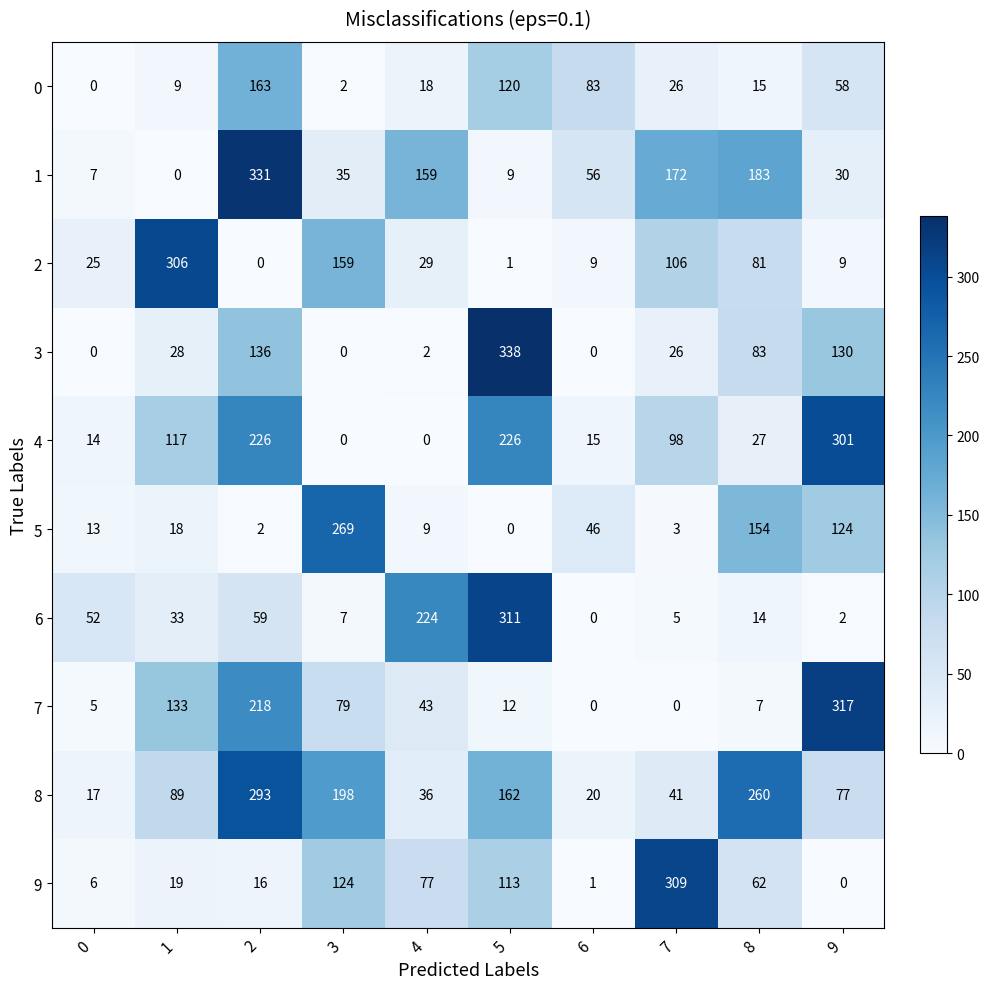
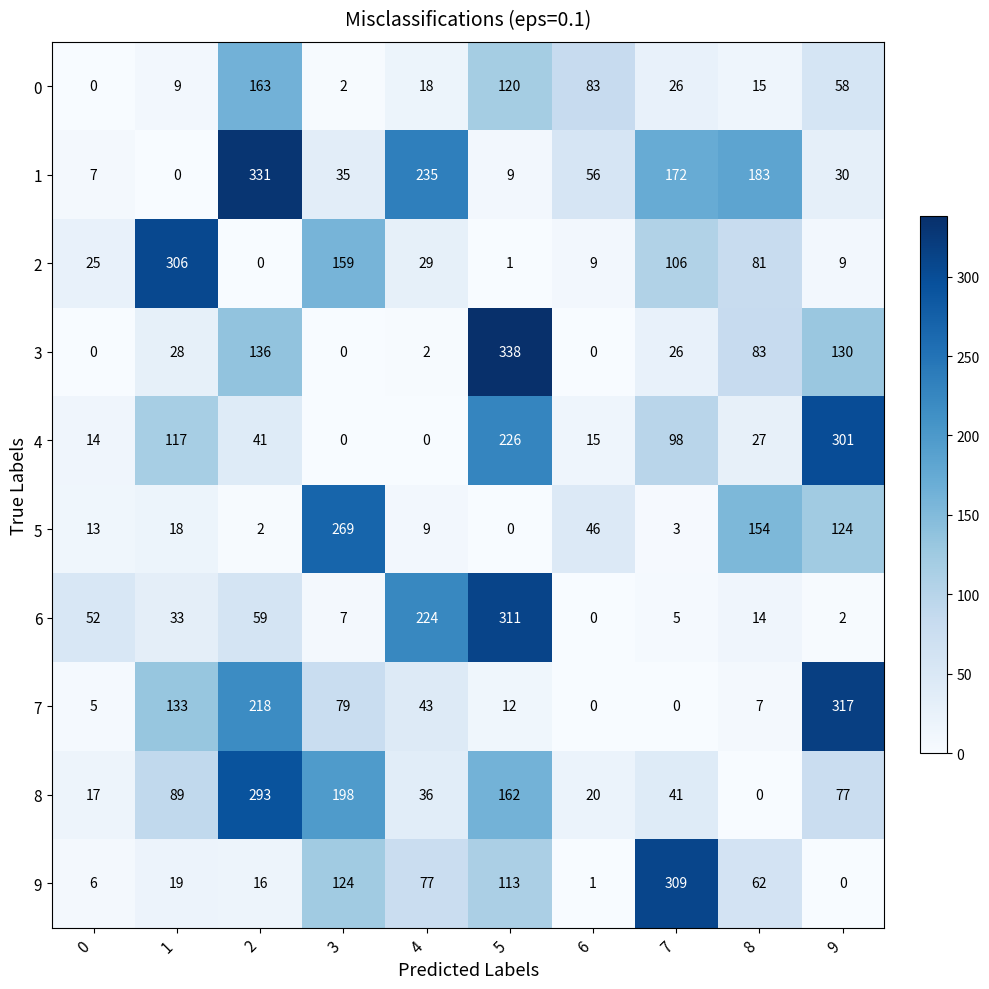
  {
    "0": {
      "0": 0,
      "1": 9,
      "2": 163,
      "3": 2,
      "4": 18,
      "5": 120,
      "6": 83,
      "7": 26,
      "8": 15,
      "9": 58
    },
    "1": {
      "0": 7,
      "1": 0,
      "2": 331,
      "3": 35,
-     "4": 159,
+     "4": 235,
      "5": 9,
      "6": 56,
      "7": 172,
      "8": 183,
      "9": 30
    },
    "2": {
      "0": 25,
      "1": 306,
      "2": 0,
      "3": 159,
      "4": 29,
      "5": 1,
      "6": 9,
      "7": 106,
      "8": 81,
      "9": 9
    },
    "3": {
      "0": 0,
      "1": 28,
      "2": 136,
      "3": 0,
      "4": 2,
      "5": 338,
      "6": 0,
      "7": 26,
      "8": 83,
      "9": 130
    },
    "4": {
      "0": 14,
      "1": 117,
-     "2": 226,
+     "2": 41,
      "3": 0,
      "4": 0,
      "5": 226,
      "6": 15,
      "7": 98,
      "8": 27,
      "9": 301
    },
    "5": {
      "0": 13,
      "1": 18,
      "2": 2,
      "3": 269,
      "4": 9,
      "5": 0,
      "6": 46,
      "7": 3,
      "8": 154,
      "9": 124
    },
    "6": {
      "0": 52,
      "1": 33,
      "2": 59,
      "3": 7,
      "4": 224,
      "5": 311,
      "6": 0,
      "7": 5,
      "8": 14,
      "9": 2
    },
    "7": {
      "0": 5,
      "1": 133,
      "2": 218,
      "3": 79,
      "4": 43,
      "5": 12,
      "6": 0,
      "7": 0,
      "8": 7,
      "9": 317
    },
    "8": {
      "0": 17,
      "1": 89,
      "2": 293,
      "3": 198,
      "4": 36,
      "5": 162,
      "6": 20,
      "7": 41,
-     "8": 260,
+     "8": 0,
      "9": 77
    },
    "9": {
      "0": 6,
      "1": 19,
      "2": 16,
      "3": 124,
      "4": 77,
      "5": 113,
      "6": 1,
      "7": 309,
      "8": 62,
      "9": 0
    }
  }
